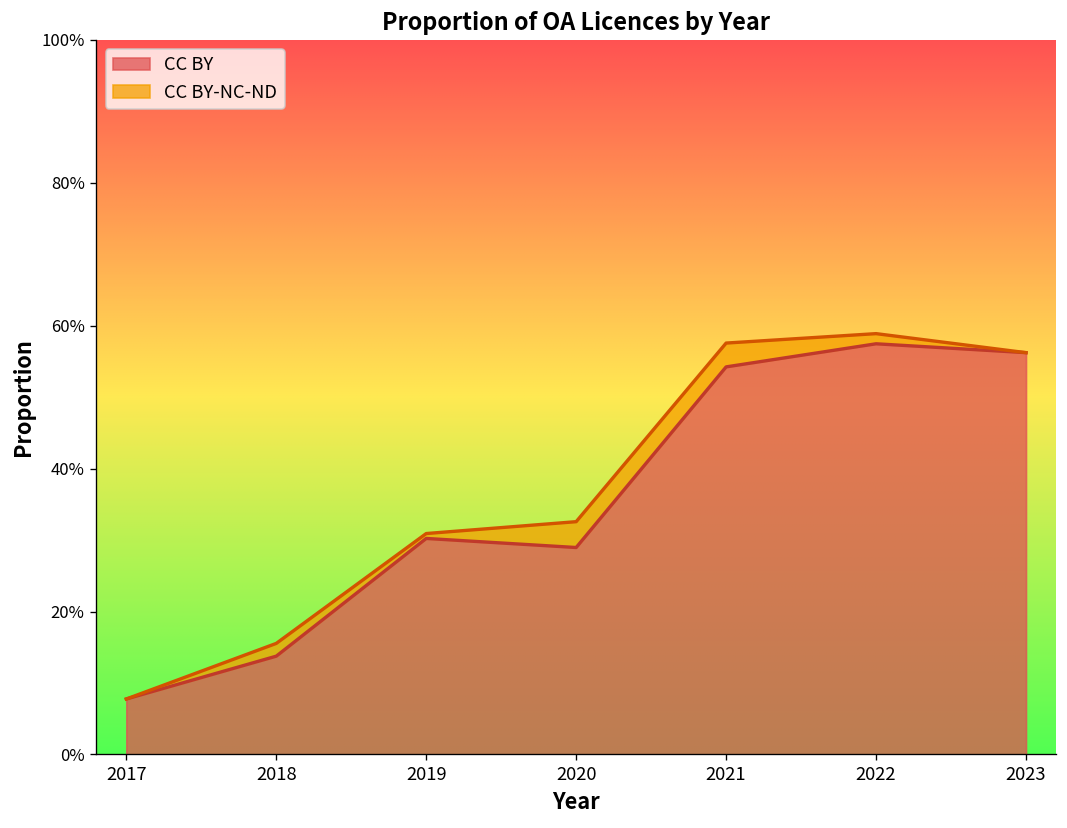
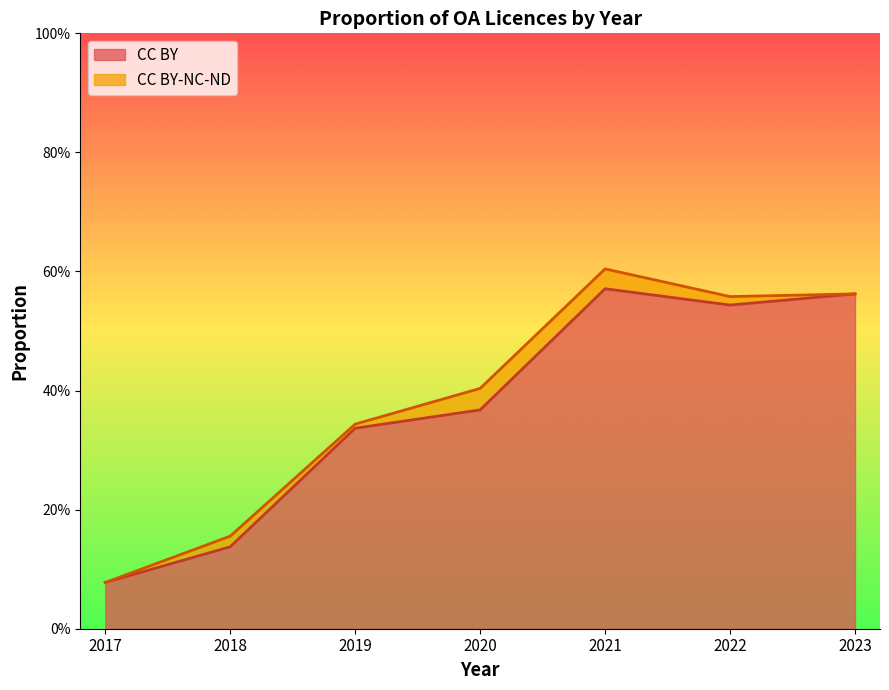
  {
    "CC BY": {
      "2018": "14%",
-     "2019": "30%",
-     "2020": "29%",
-     "2021": "54%",
-     "2022": "57%"
+     "2019": "34%",
+     "2020": "37%",
+     "2021": "57%",
+     "2022": "54%"
    },
    "CC BY-NC-ND": {
      "2018": "2%",
      "2019": "1%",
      "2020": "4%",
      "2021": "3%",
      "2022": "1%"
    }
  }
